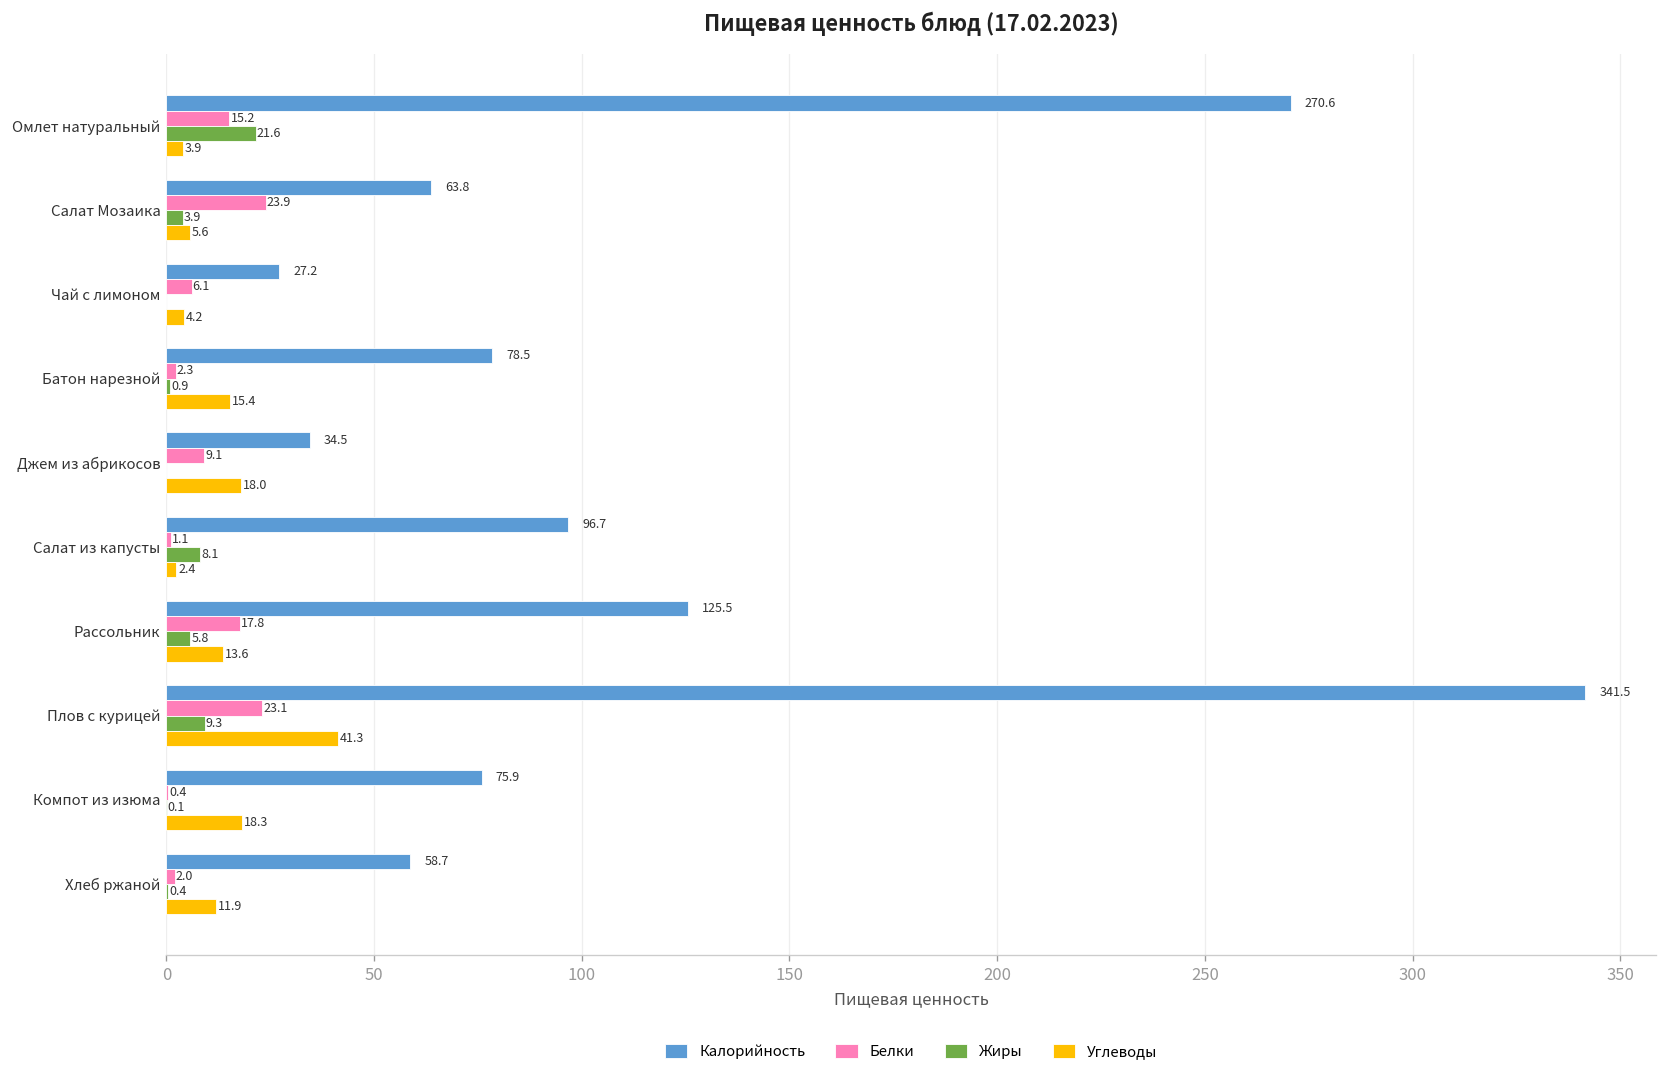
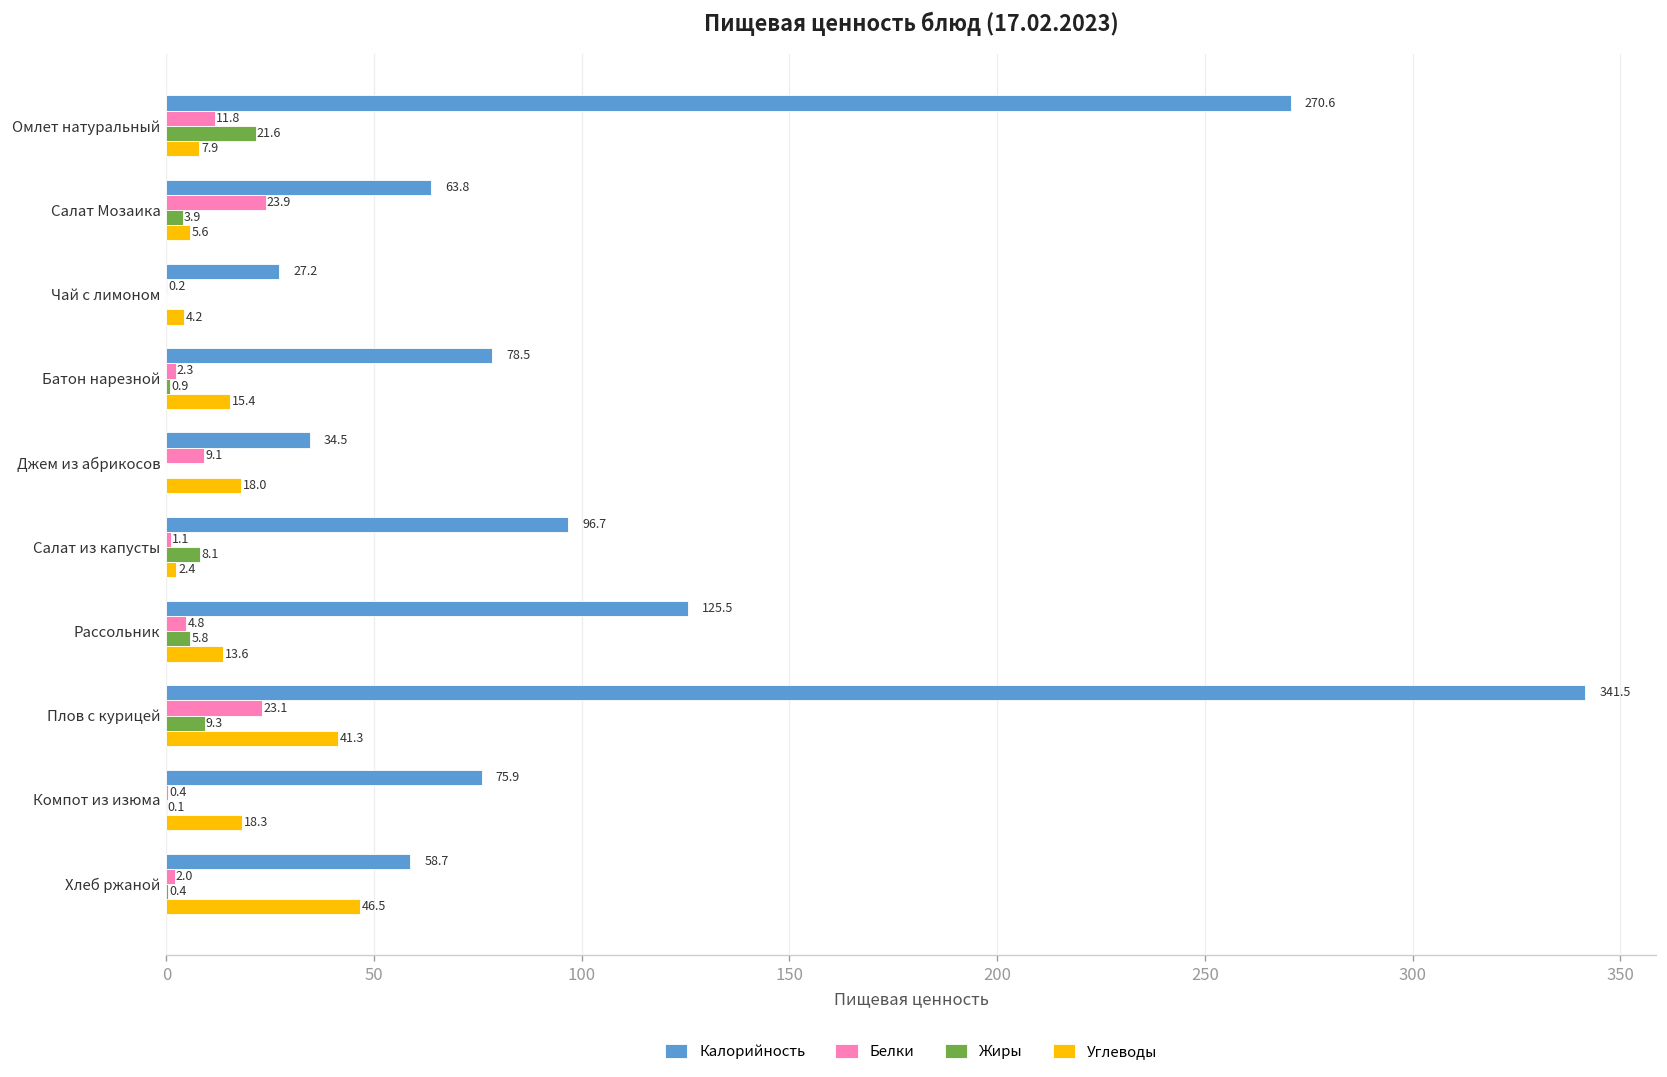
  {
    "Калорийность": {
      "Омлет натуральный": 270.6,
      "Салат Мозаика": 63.8,
      "Чай с лимоном": 27.2,
      "Батон нарезной": 78.5,
      "Джем из абрикосов": 34.5,
      "Салат из капусты": 96.7,
      "Рассольник": 125.5,
      "Плов с курицей": 341.5,
      "Компот из изюма": 75.9,
      "Хлеб ржаной": 58.7
    },
    "Белки": {
-     "Омлет натуральный": 15.2,
+     "Омлет натуральный": 11.8,
      "Салат Мозаика": 23.9,
-     "Чай с лимоном": 6.1,
+     "Чай с лимоном": 0.2,
      "Батон нарезной": 2.3,
      "Джем из абрикосов": 9.1,
      "Салат из капусты": 1.1,
-     "Рассольник": 17.8,
+     "Рассольник": 4.8,
      "Плов с курицей": 23.1,
      "Компот из изюма": 0.4,
      "Хлеб ржаной": 2.0
    },
    "Жиры": {
      "Омлет натуральный": 21.6,
      "Салат Мозаика": 3.9,
      "Батон нарезной": 0.9,
      "Салат из капусты": 8.1,
      "Рассольник": 5.8,
      "Плов с курицей": 9.3,
      "Компот из изюма": 0.1,
      "Хлеб ржаной": 0.4
    },
    "Углеводы": {
-     "Омлет натуральный": 3.9,
+     "Омлет натуральный": 7.9,
      "Салат Мозаика": 5.6,
      "Чай с лимоном": 4.2,
      "Батон нарезной": 15.4,
      "Джем из абрикосов": 18.0,
      "Салат из капусты": 2.4,
      "Рассольник": 13.6,
      "Плов с курицей": 41.3,
      "Компот из изюма": 18.3,
-     "Хлеб ржаной": 11.9
+     "Хлеб ржаной": 46.5
    }
  }
